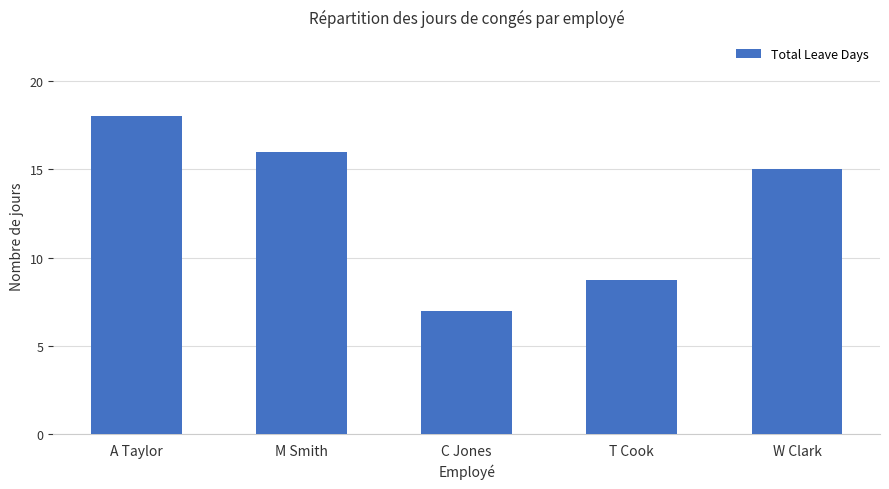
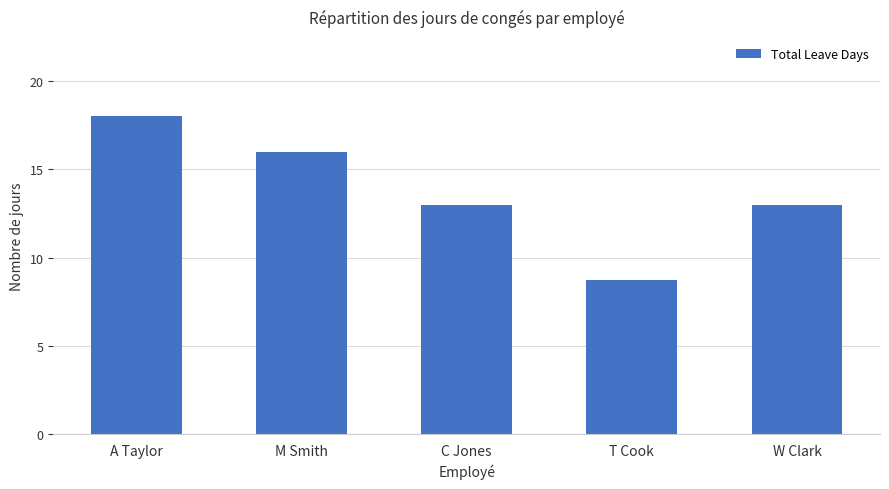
  {
    "A Taylor": 18,
    "M Smith": 16,
-   "C Jones": 7,
+   "C Jones": 13,
    "T Cook": 8.8,
-   "W Clark": 15
+   "W Clark": 13
  }
